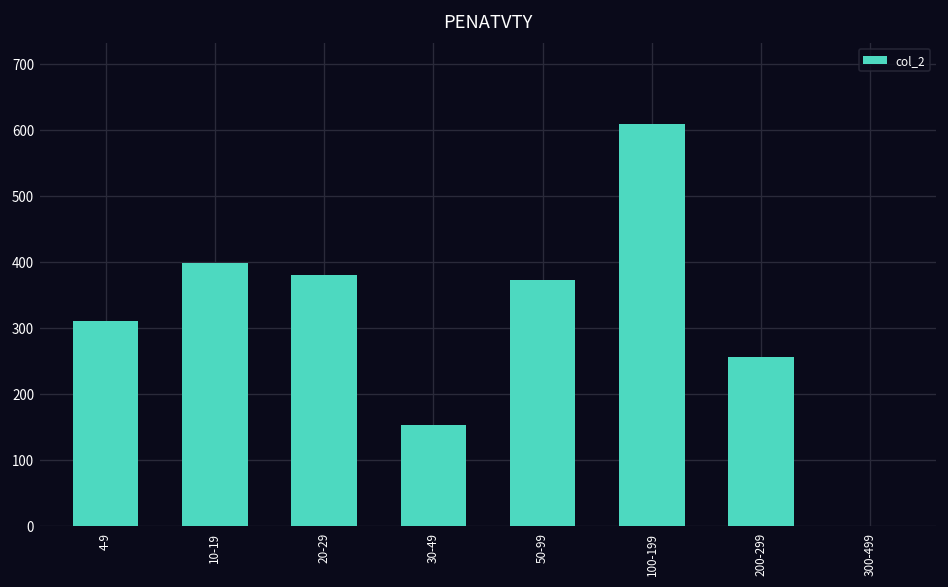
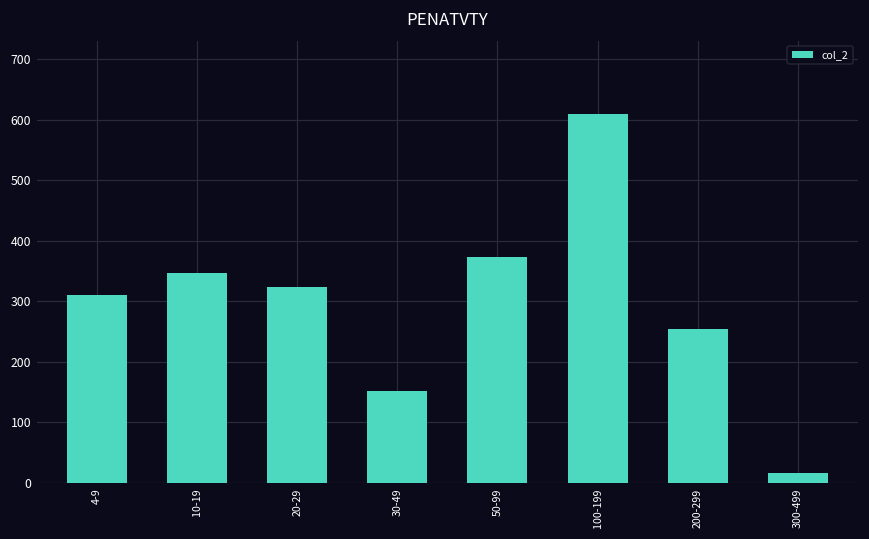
  {
    "4-9": 310,
-   "10-19": 400,
-   "20-29": 380,
+   "10-19": 350,
+   "20-29": 320,
    "30-49": 150,
    "50-99": 370,
    "100-199": 610,
    "200-299": 260,
-   "300-499": 0
+   "300-499": 20
  }
